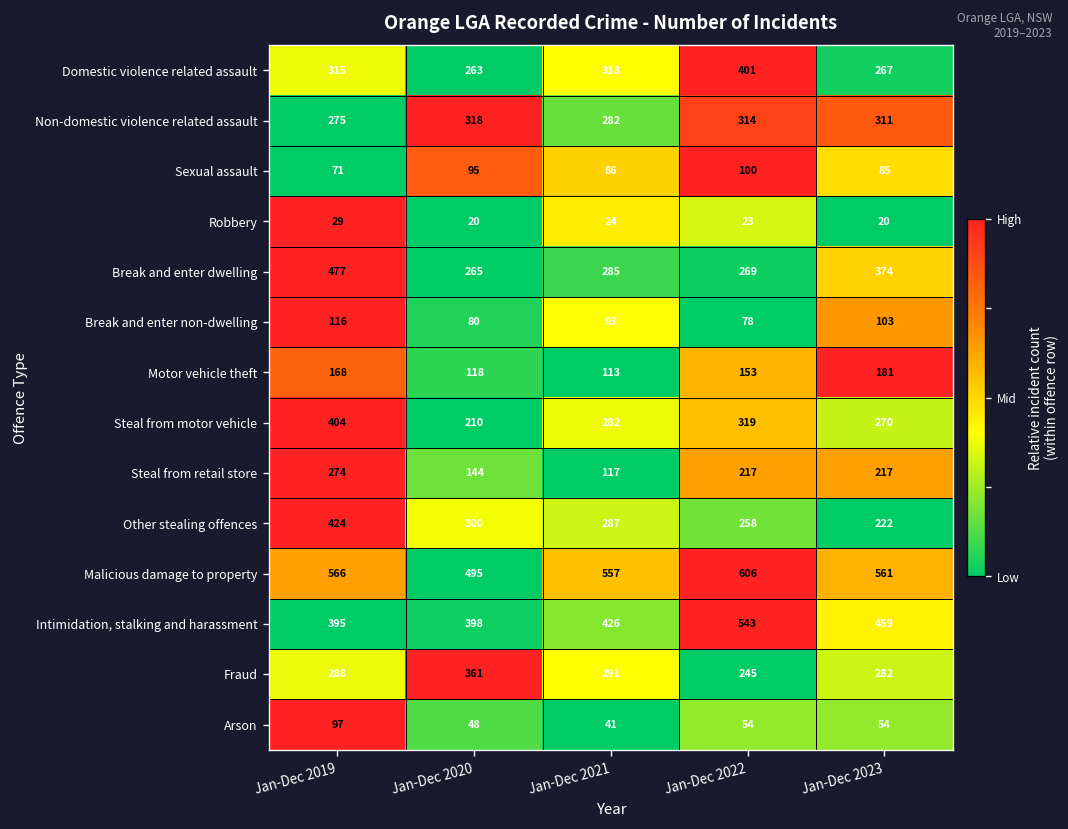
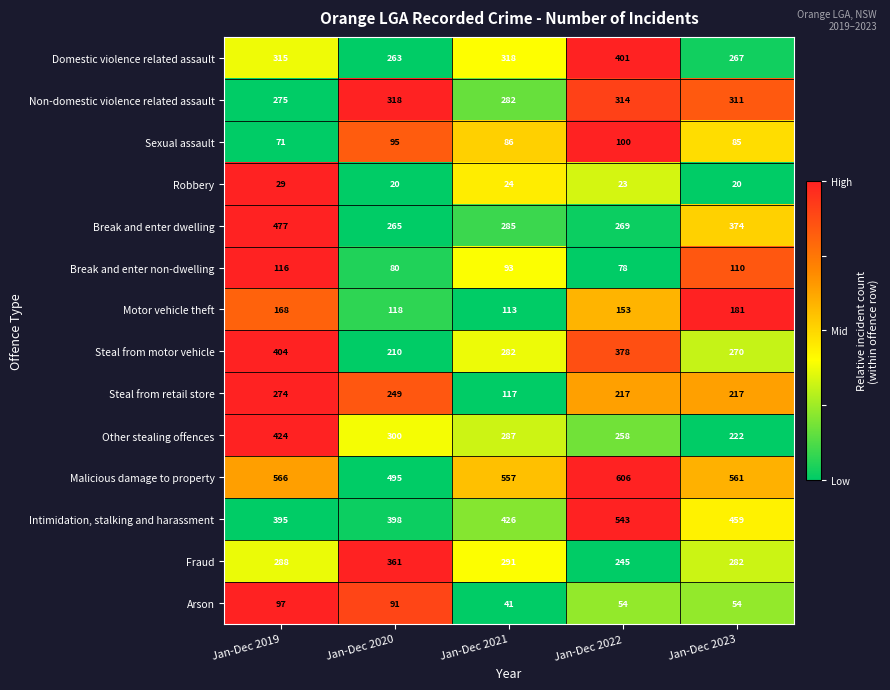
  {
    "Domestic violence related assault": {
      "Jan-Dec 2019": 315,
      "Jan-Dec 2020": 263,
      "Jan-Dec 2021": 318,
      "Jan-Dec 2022": 401,
      "Jan-Dec 2023": 267
    },
    "Non-domestic violence related assault": {
      "Jan-Dec 2019": 275,
      "Jan-Dec 2020": 318,
      "Jan-Dec 2021": 282,
      "Jan-Dec 2022": 314,
      "Jan-Dec 2023": 311
    },
    "Sexual assault": {
      "Jan-Dec 2019": 71,
      "Jan-Dec 2020": 95,
      "Jan-Dec 2021": 86,
      "Jan-Dec 2022": 100,
      "Jan-Dec 2023": 85
    },
    "Robbery": {
      "Jan-Dec 2019": 29,
      "Jan-Dec 2020": 20,
      "Jan-Dec 2021": 24,
      "Jan-Dec 2022": 23,
      "Jan-Dec 2023": 20
    },
    "Break and enter dwelling": {
      "Jan-Dec 2019": 477,
      "Jan-Dec 2020": 265,
      "Jan-Dec 2021": 285,
      "Jan-Dec 2022": 269,
      "Jan-Dec 2023": 374
    },
    "Break and enter non-dwelling": {
      "Jan-Dec 2019": 116,
      "Jan-Dec 2020": 80,
      "Jan-Dec 2021": 93,
      "Jan-Dec 2022": 78,
-     "Jan-Dec 2023": 103
+     "Jan-Dec 2023": 110
    },
    "Motor vehicle theft": {
      "Jan-Dec 2019": 168,
      "Jan-Dec 2020": 118,
      "Jan-Dec 2021": 113,
      "Jan-Dec 2022": 153,
      "Jan-Dec 2023": 181
    },
    "Steal from motor vehicle": {
      "Jan-Dec 2019": 404,
      "Jan-Dec 2020": 210,
      "Jan-Dec 2021": 282,
-     "Jan-Dec 2022": 319,
+     "Jan-Dec 2022": 378,
      "Jan-Dec 2023": 270
    },
    "Steal from retail store": {
      "Jan-Dec 2019": 274,
-     "Jan-Dec 2020": 144,
+     "Jan-Dec 2020": 249,
      "Jan-Dec 2021": 117,
      "Jan-Dec 2022": 217,
      "Jan-Dec 2023": 217
    },
    "Other stealing offences": {
      "Jan-Dec 2019": 424,
      "Jan-Dec 2020": 300,
      "Jan-Dec 2021": 287,
      "Jan-Dec 2022": 258,
      "Jan-Dec 2023": 222
    },
    "Malicious damage to property": {
      "Jan-Dec 2019": 566,
      "Jan-Dec 2020": 495,
      "Jan-Dec 2021": 557,
      "Jan-Dec 2022": 606,
      "Jan-Dec 2023": 561
    },
    "Intimidation, stalking and harassment": {
      "Jan-Dec 2019": 395,
      "Jan-Dec 2020": 398,
      "Jan-Dec 2021": 426,
      "Jan-Dec 2022": 543,
      "Jan-Dec 2023": 459
    },
    "Fraud": {
      "Jan-Dec 2019": 288,
      "Jan-Dec 2020": 361,
      "Jan-Dec 2021": 291,
      "Jan-Dec 2022": 245,
      "Jan-Dec 2023": 282
    },
    "Arson": {
      "Jan-Dec 2019": 97,
-     "Jan-Dec 2020": 48,
+     "Jan-Dec 2020": 91,
      "Jan-Dec 2021": 41,
      "Jan-Dec 2022": 54,
      "Jan-Dec 2023": 54
    }
  }
